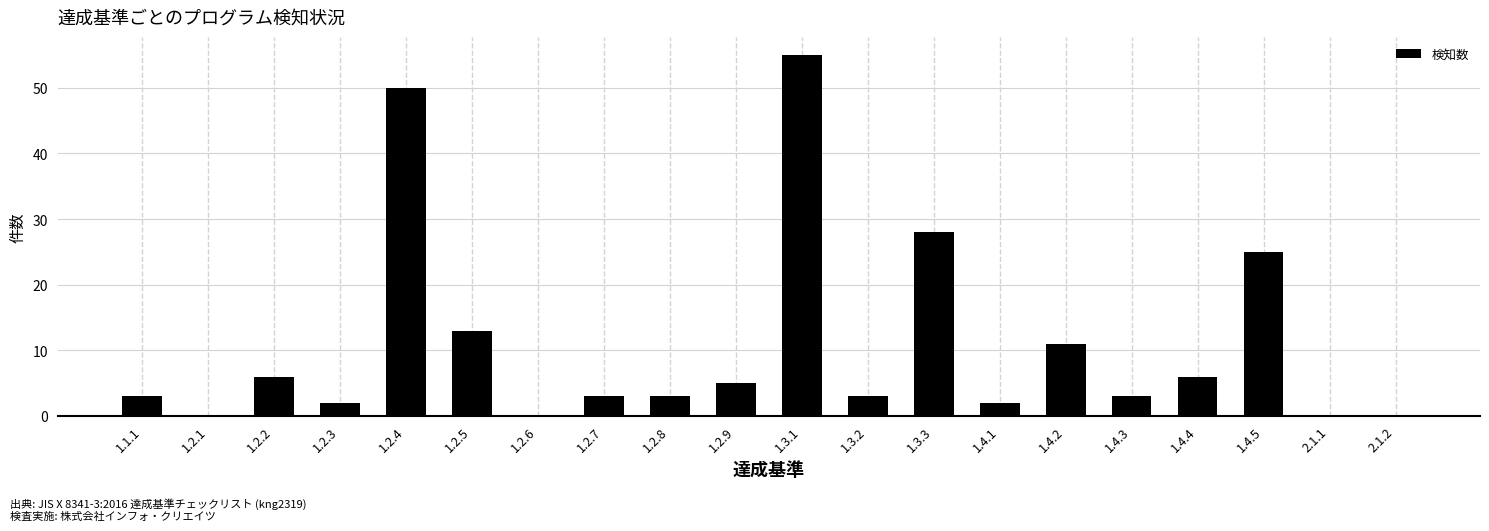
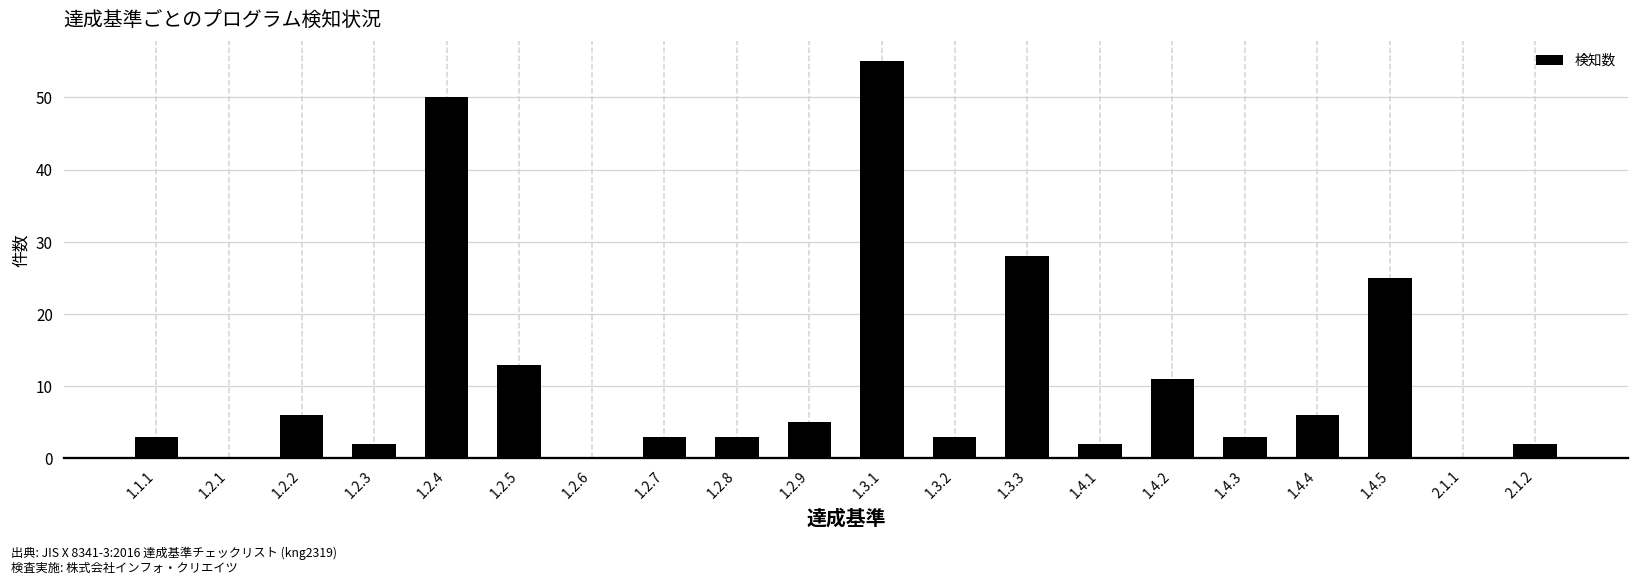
  {
    "1.1.1": 3,
    "1.2.1": 0,
    "1.2.2": 6,
    "1.2.3": 2,
    "1.2.4": 50,
    "1.2.5": 13,
    "1.2.6": 0,
    "1.2.7": 3,
    "1.2.8": 3,
    "1.2.9": 5,
    "1.3.1": 55,
    "1.3.2": 3,
    "1.3.3": 28,
    "1.4.1": 2,
    "1.4.2": 11,
    "1.4.3": 3,
    "1.4.4": 6,
    "1.4.5": 25,
    "2.1.1": 0,
-   "2.1.2": 0
+   "2.1.2": 2
  }
